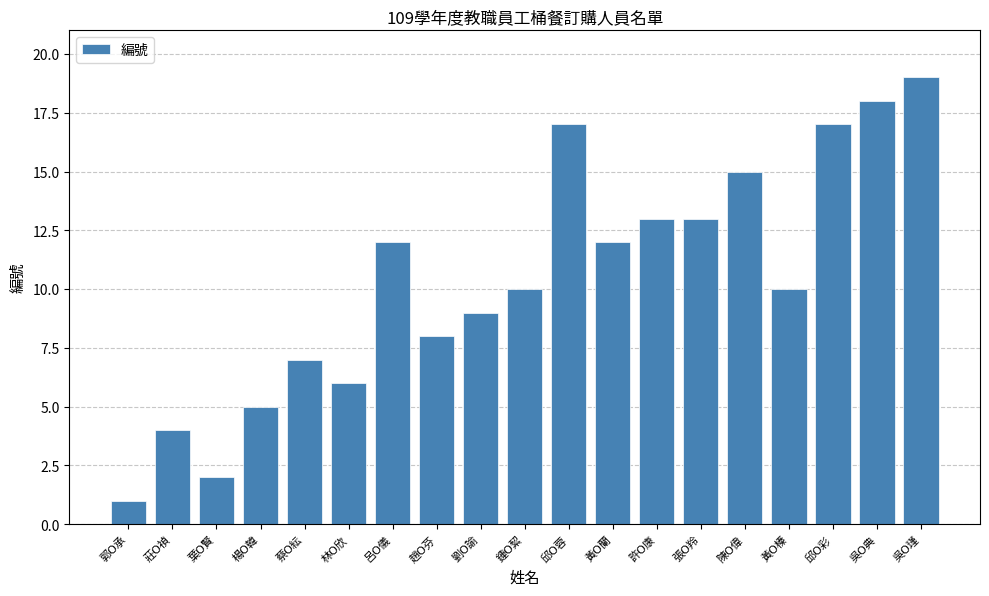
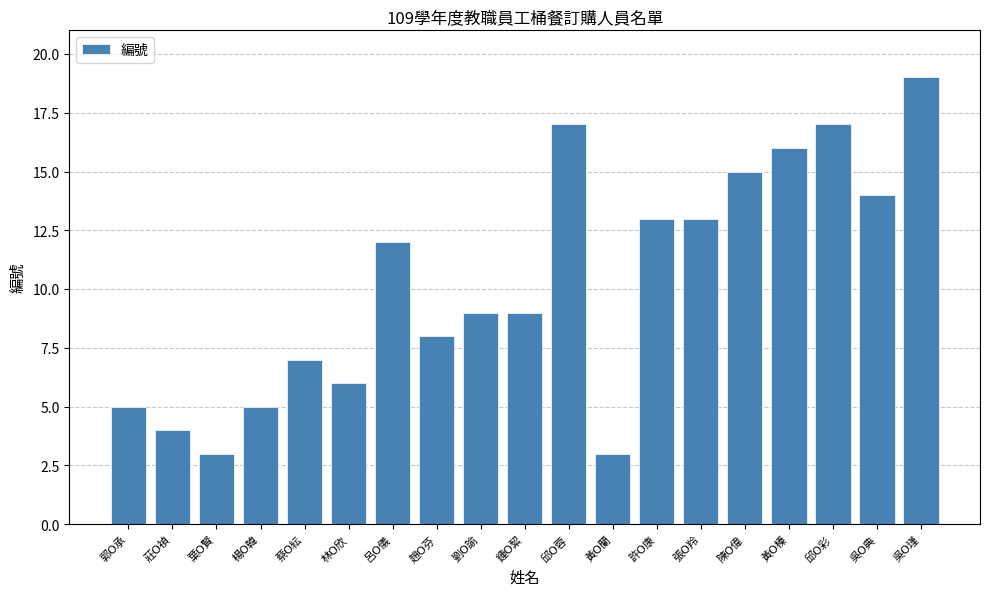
  {
-   "郭O承": 1,
+   "郭O承": 5,
    "莊O禎": 4,
-   "葉O賢": 2,
+   "葉O賢": 3,
    "楊O韓": 5,
    "蔡O紜": 7,
    "林O欣": 6,
    "呂O儀": 12,
    "趙O芬": 8,
    "劉O諭": 9,
-   "鍾O絜": 10,
+   "鍾O絜": 9,
    "邱O蓉": 17,
-   "黃O蘭": 12,
+   "黃O蘭": 3,
    "許O康": 13,
    "張O羚": 13,
    "陳O偉": 15,
-   "黃O榛": 10,
+   "黃O榛": 16,
    "邱O彩": 17,
-   "吳O典": 18,
+   "吳O典": 14,
    "吳O瑾": 19
  }
